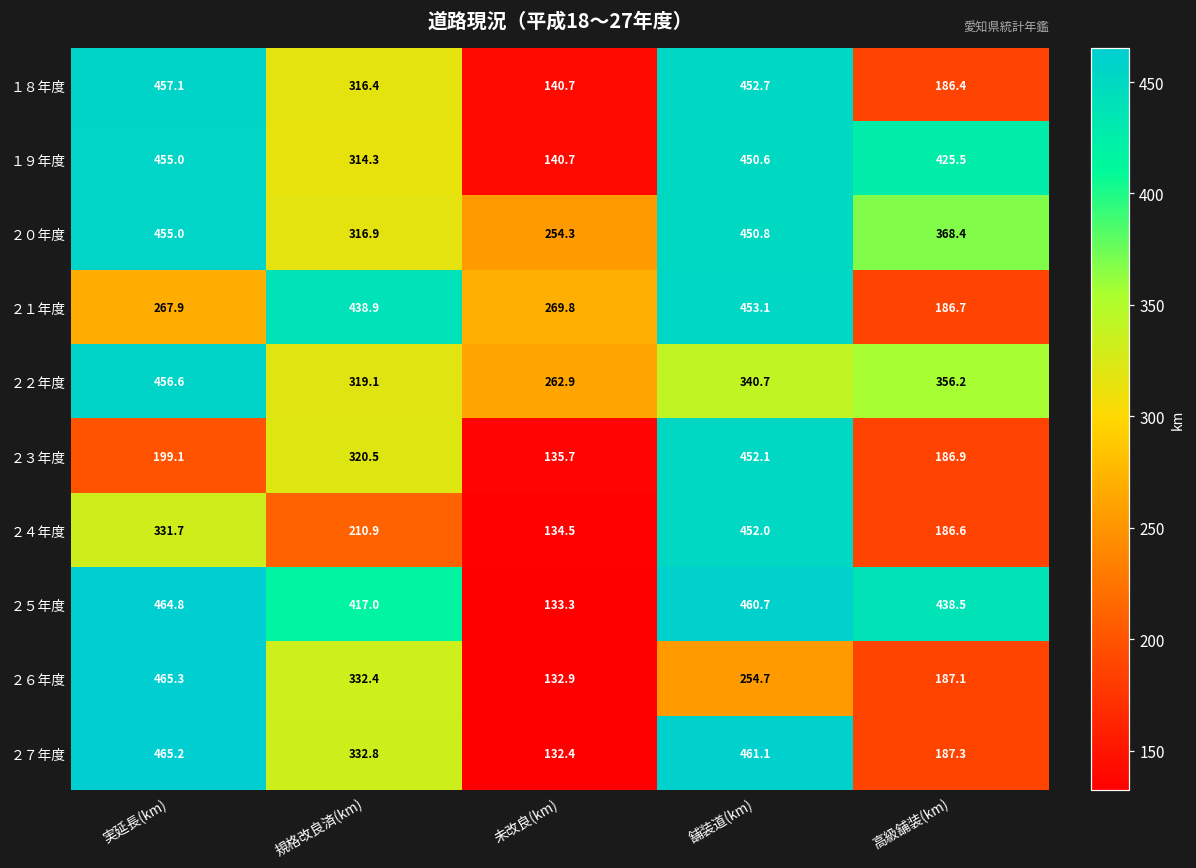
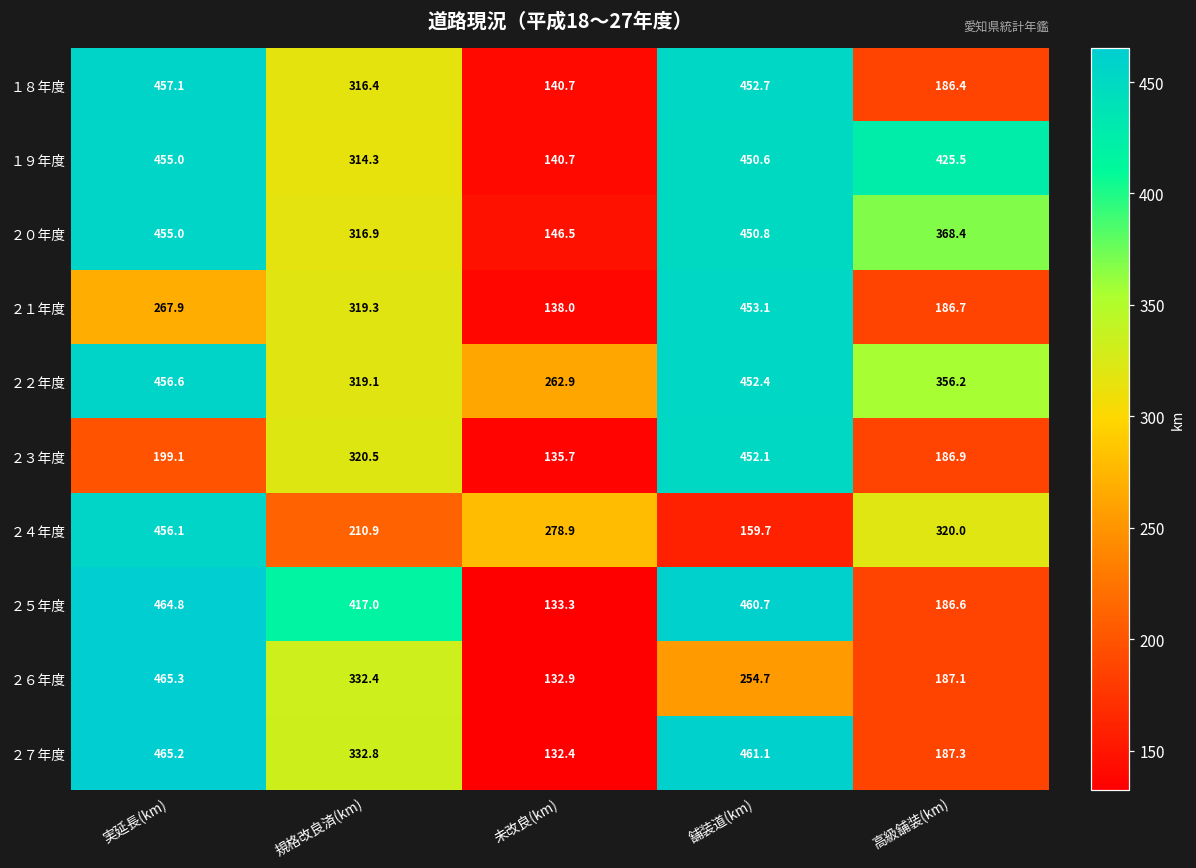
  {
    "１８年度": {
      "実延長(km)": 457.1,
      "規格改良済(km)": 316.4,
      "未改良(km)": 140.7,
      "舗装道(km)": 452.7,
      "高級舗装(km)": 186.4
    },
    "１９年度": {
      "実延長(km)": 455.0,
      "規格改良済(km)": 314.3,
      "未改良(km)": 140.7,
      "舗装道(km)": 450.6,
      "高級舗装(km)": 425.5
    },
    "２０年度": {
      "実延長(km)": 455.0,
      "規格改良済(km)": 316.9,
-     "未改良(km)": 254.3,
+     "未改良(km)": 146.5,
      "舗装道(km)": 450.8,
      "高級舗装(km)": 368.4
    },
    "２１年度": {
      "実延長(km)": 267.9,
-     "規格改良済(km)": 438.9,
-     "未改良(km)": 269.8,
+     "規格改良済(km)": 319.3,
+     "未改良(km)": 138.0,
      "舗装道(km)": 453.1,
      "高級舗装(km)": 186.7
    },
    "２２年度": {
      "実延長(km)": 456.6,
      "規格改良済(km)": 319.1,
      "未改良(km)": 262.9,
-     "舗装道(km)": 340.7,
+     "舗装道(km)": 452.4,
      "高級舗装(km)": 356.2
    },
    "２３年度": {
      "実延長(km)": 199.1,
      "規格改良済(km)": 320.5,
      "未改良(km)": 135.7,
      "舗装道(km)": 452.1,
      "高級舗装(km)": 186.9
    },
    "２４年度": {
-     "実延長(km)": 331.7,
+     "実延長(km)": 456.1,
      "規格改良済(km)": 210.9,
-     "未改良(km)": 134.5,
-     "舗装道(km)": 452.0,
-     "高級舗装(km)": 186.6
+     "未改良(km)": 278.9,
+     "舗装道(km)": 159.7,
+     "高級舗装(km)": 320.0
    },
    "２５年度": {
      "実延長(km)": 464.8,
      "規格改良済(km)": 417.0,
      "未改良(km)": 133.3,
      "舗装道(km)": 460.7,
-     "高級舗装(km)": 438.5
+     "高級舗装(km)": 186.6
    },
    "２６年度": {
      "実延長(km)": 465.3,
      "規格改良済(km)": 332.4,
      "未改良(km)": 132.9,
      "舗装道(km)": 254.7,
      "高級舗装(km)": 187.1
    },
    "２７年度": {
      "実延長(km)": 465.2,
      "規格改良済(km)": 332.8,
      "未改良(km)": 132.4,
      "舗装道(km)": 461.1,
      "高級舗装(km)": 187.3
    }
  }
